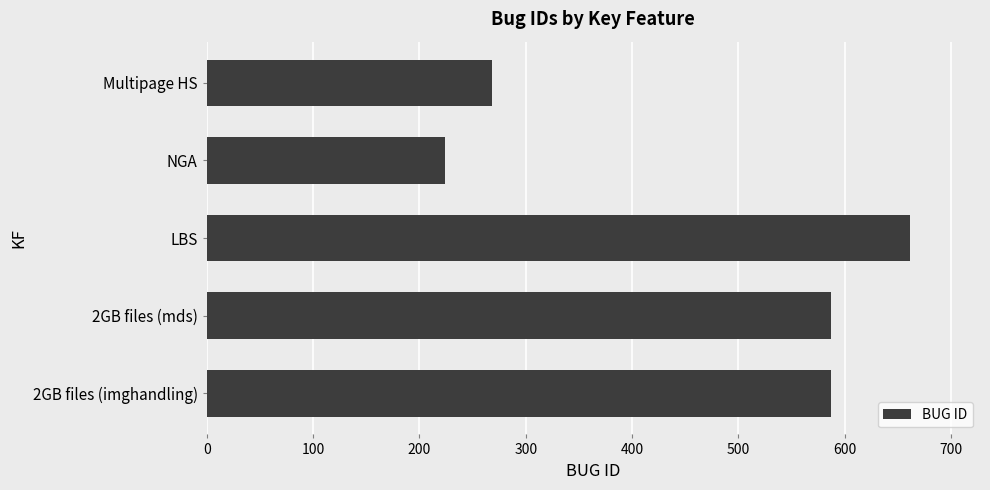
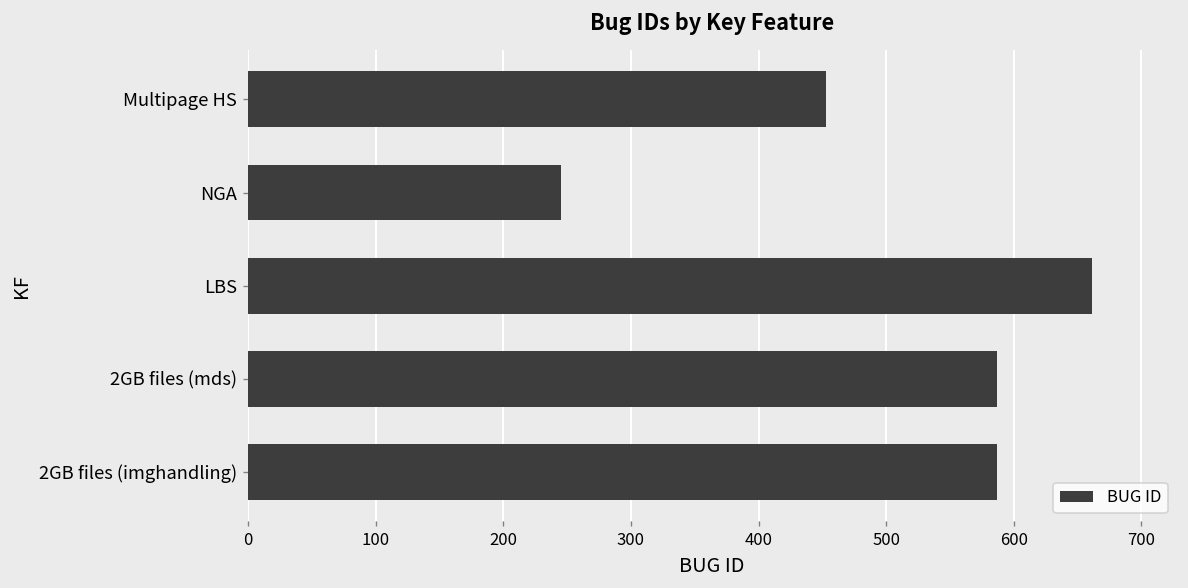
  {
-   "Multipage HS": 268,
-   "NGA": 224,
+   "Multipage HS": 453,
+   "NGA": 245,
    "LBS": 661,
    "2GB files (mds)": 587,
    "2GB files (imghandling)": 587
  }
